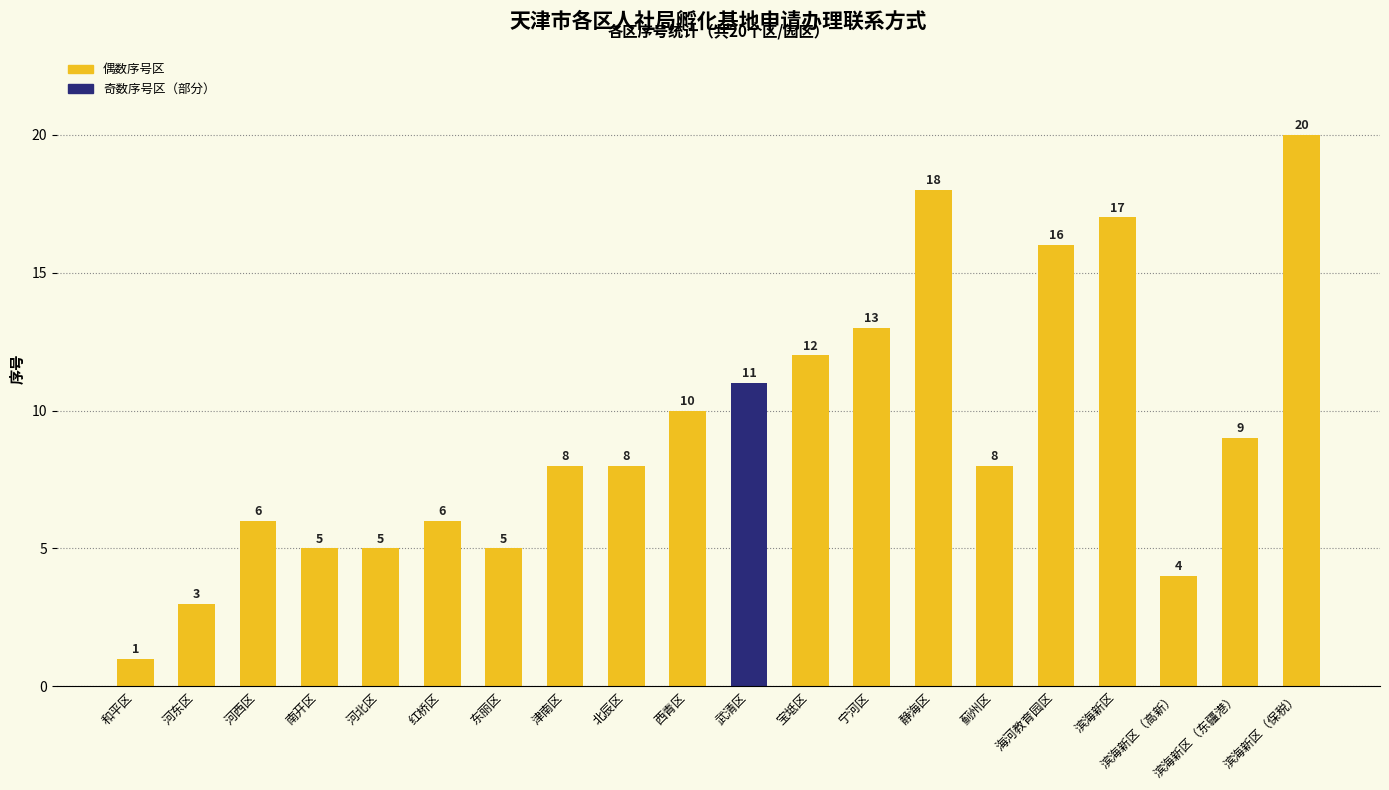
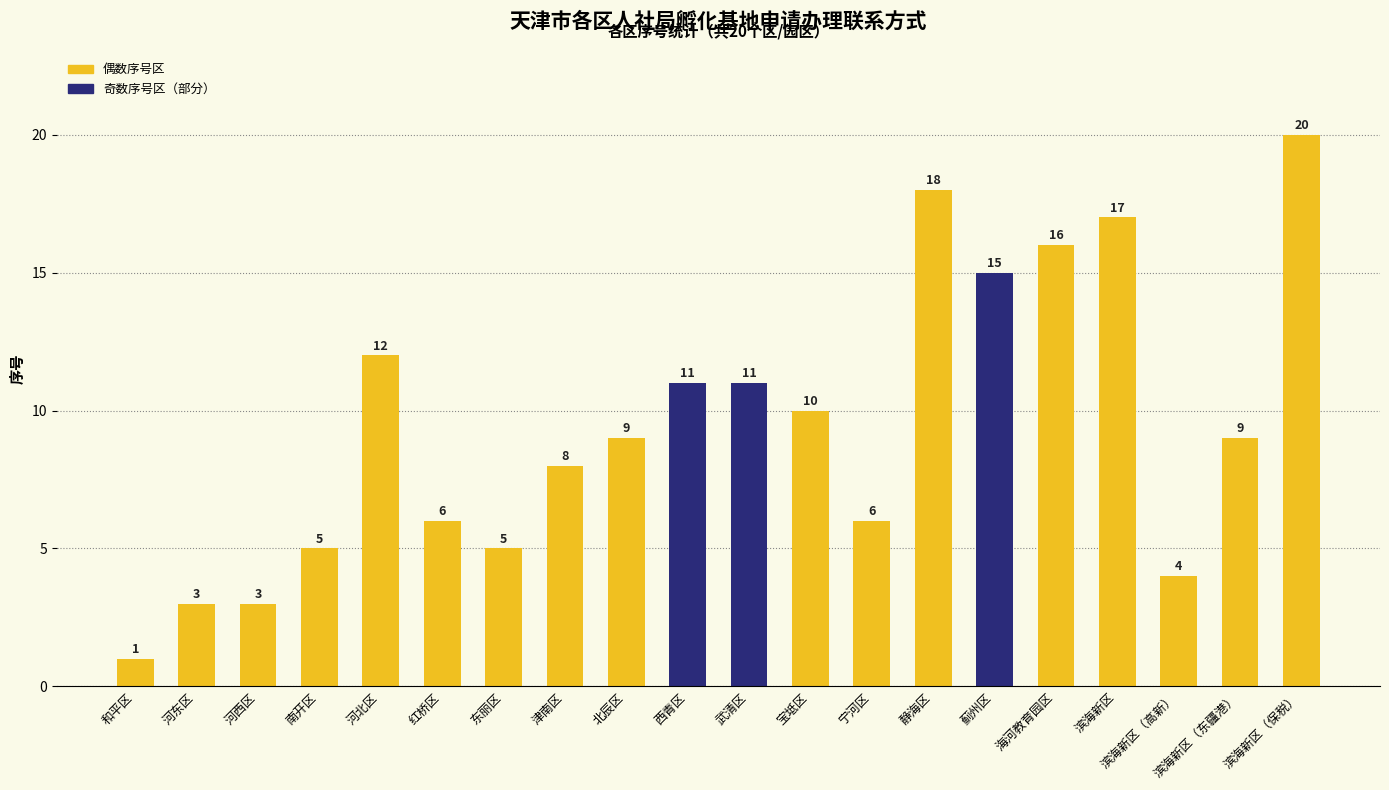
  {
    "和平区": 1,
    "河东区": 3,
-   "河西区": 6,
+   "河西区": 3,
    "南开区": 5,
-   "河北区": 5,
+   "河北区": 12,
    "红桥区": 6,
    "东丽区": 5,
    "津南区": 8,
-   "北辰区": 8,
-   "西青区": 10,
+   "北辰区": 9,
+   "西青区": 11,
    "武清区": 11,
-   "宝坻区": 12,
-   "宁河区": 13,
+   "宝坻区": 10,
+   "宁河区": 6,
    "静海区": 18,
-   "蓟州区": 8,
+   "蓟州区": 15,
    "海河教育园区": 16,
    "滨海新区": 17,
    "滨海新区（高新）": 4,
    "滨海新区（东疆港）": 9,
    "滨海新区（保税）": 20
  }
